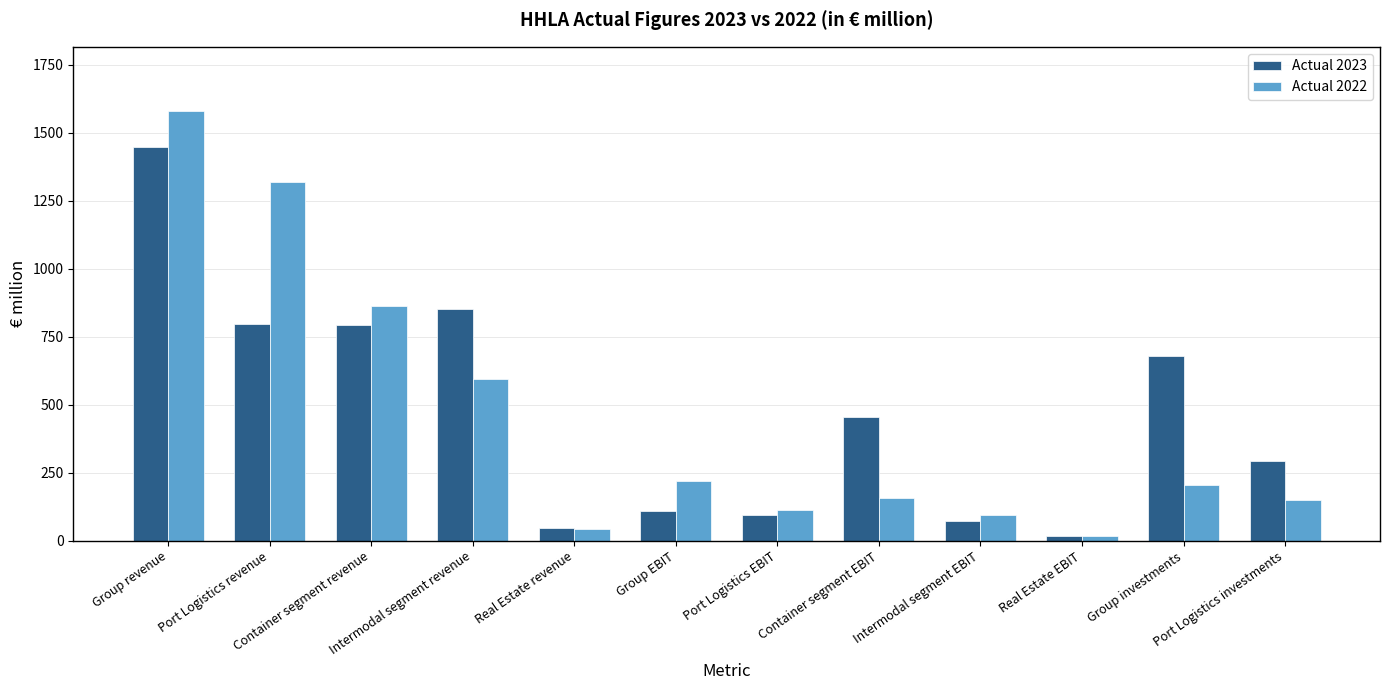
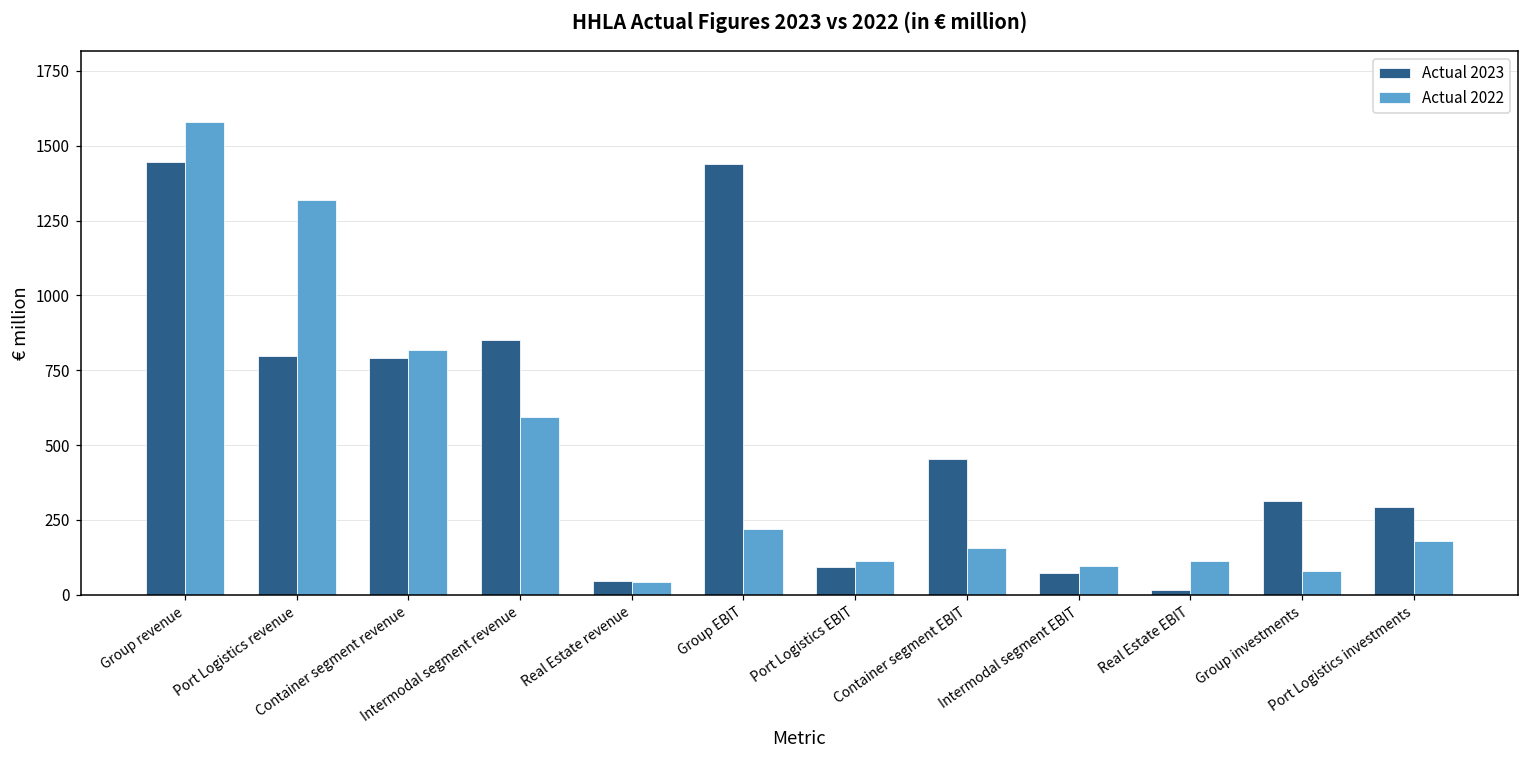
  {
    "Actual 2023": {
      "Group revenue": 1450,
      "Port Logistics revenue": 800,
      "Container segment revenue": 790,
      "Intermodal segment revenue": 850,
      "Real Estate revenue": 50,
-     "Group EBIT": 110,
+     "Group EBIT": 1440,
      "Port Logistics EBIT": 90,
      "Container segment EBIT": 460,
      "Intermodal segment EBIT": 70,
      "Real Estate EBIT": 20,
-     "Group investments": 680,
+     "Group investments": 310,
      "Port Logistics investments": 290
    },
    "Actual 2022": {
      "Group revenue": 1580,
      "Port Logistics revenue": 1320,
-     "Container segment revenue": 860,
+     "Container segment revenue": 820,
      "Intermodal segment revenue": 600,
      "Real Estate revenue": 40,
      "Group EBIT": 220,
      "Port Logistics EBIT": 110,
      "Container segment EBIT": 160,
      "Intermodal segment EBIT": 100,
-     "Real Estate EBIT": 20,
-     "Group investments": 200,
-     "Port Logistics investments": 150
+     "Real Estate EBIT": 110,
+     "Group investments": 80,
+     "Port Logistics investments": 180
    }
  }
